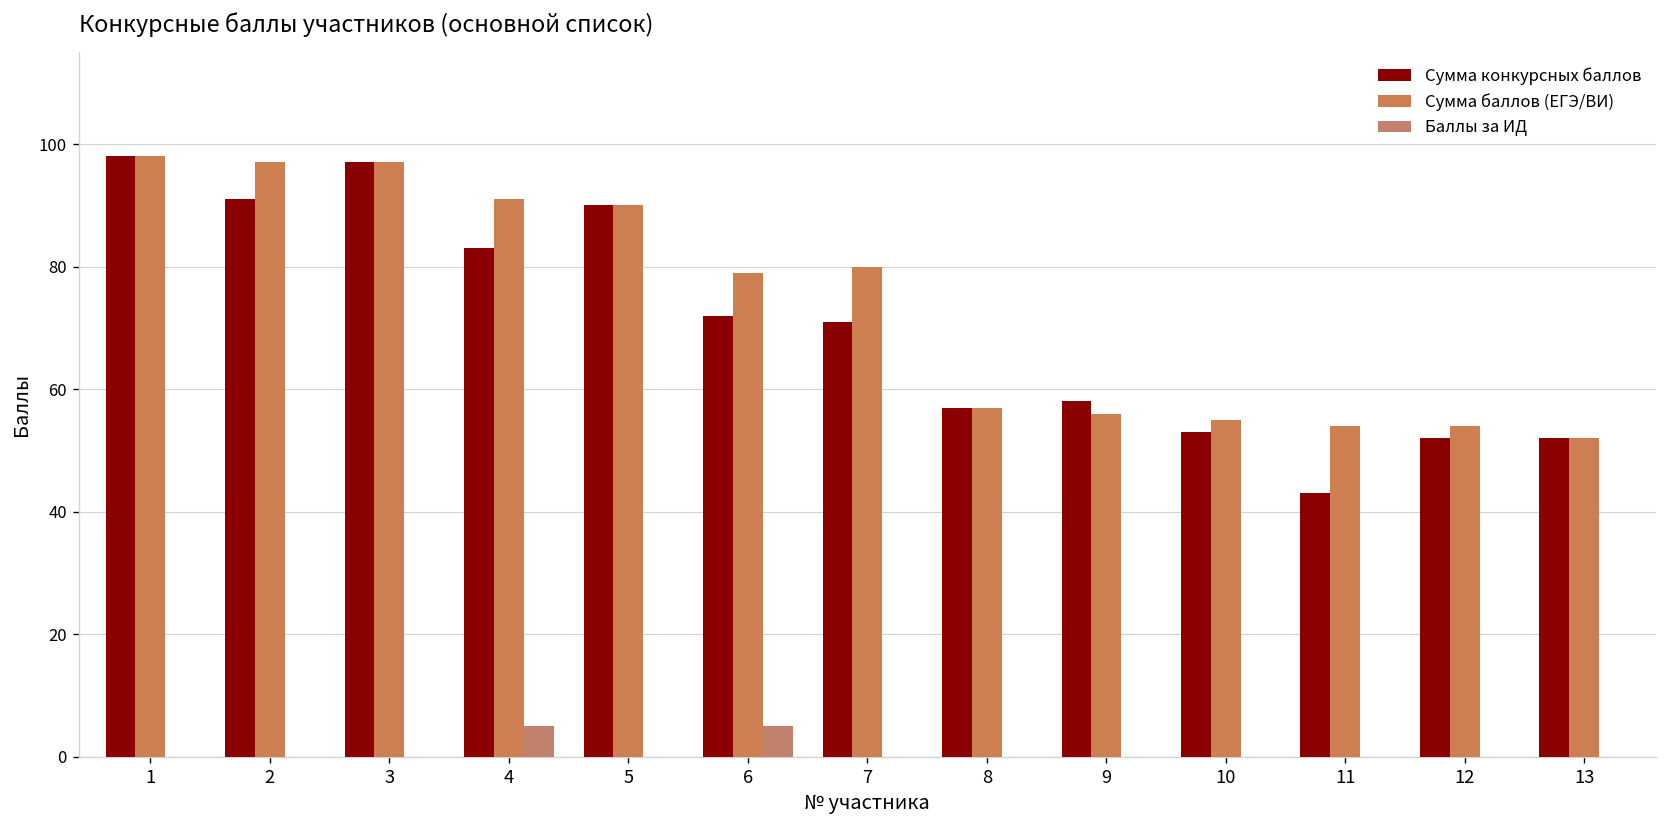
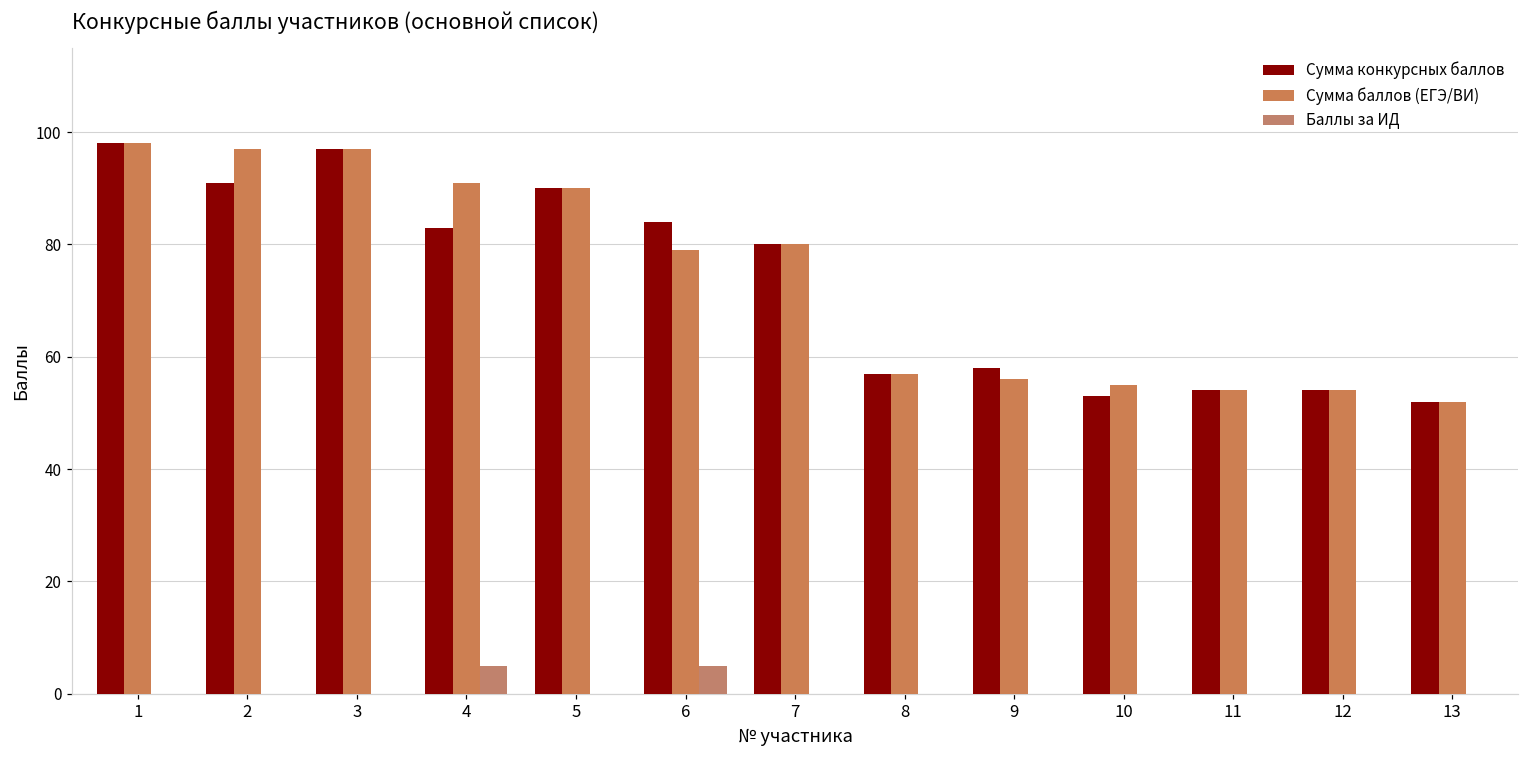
  {
    "Сумма конкурсных баллов": {
      "1": 98,
      "2": 91,
      "3": 97,
      "4": 83,
      "5": 90,
-     "6": 72,
-     "7": 71,
+     "6": 84,
+     "7": 80,
      "8": 57,
      "9": 58,
      "10": 53,
-     "11": 43,
-     "12": 52,
+     "11": 54,
+     "12": 54,
      "13": 52
    }
  }
